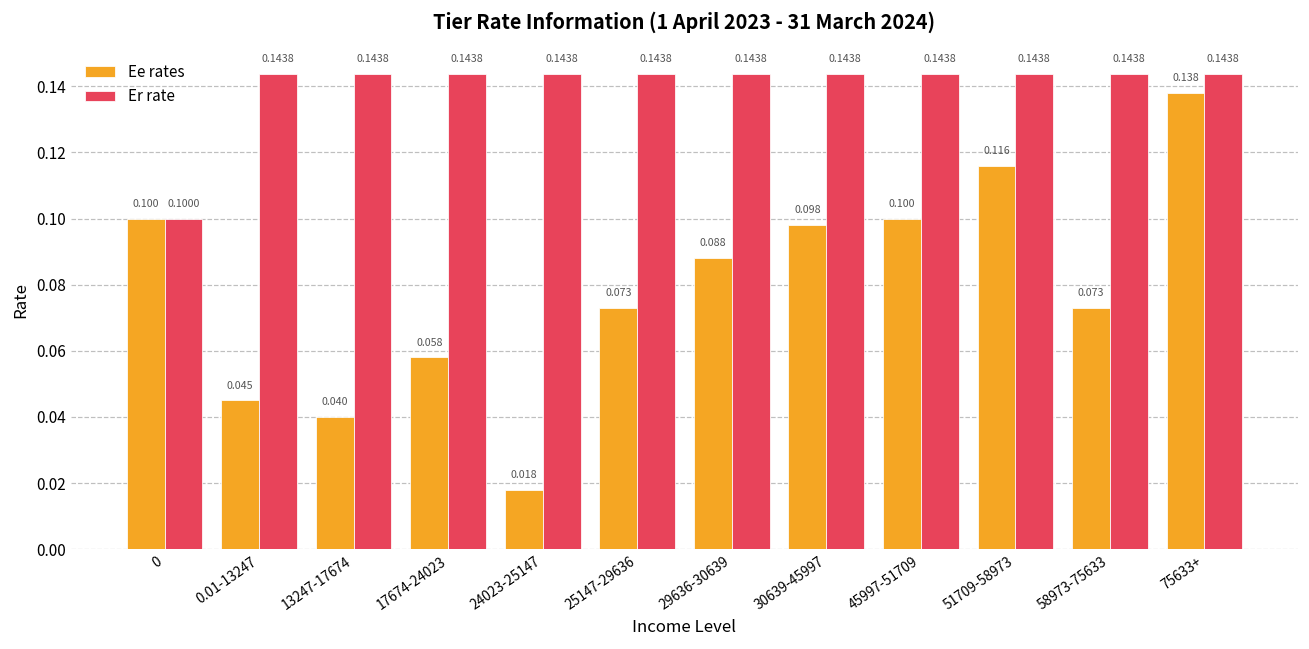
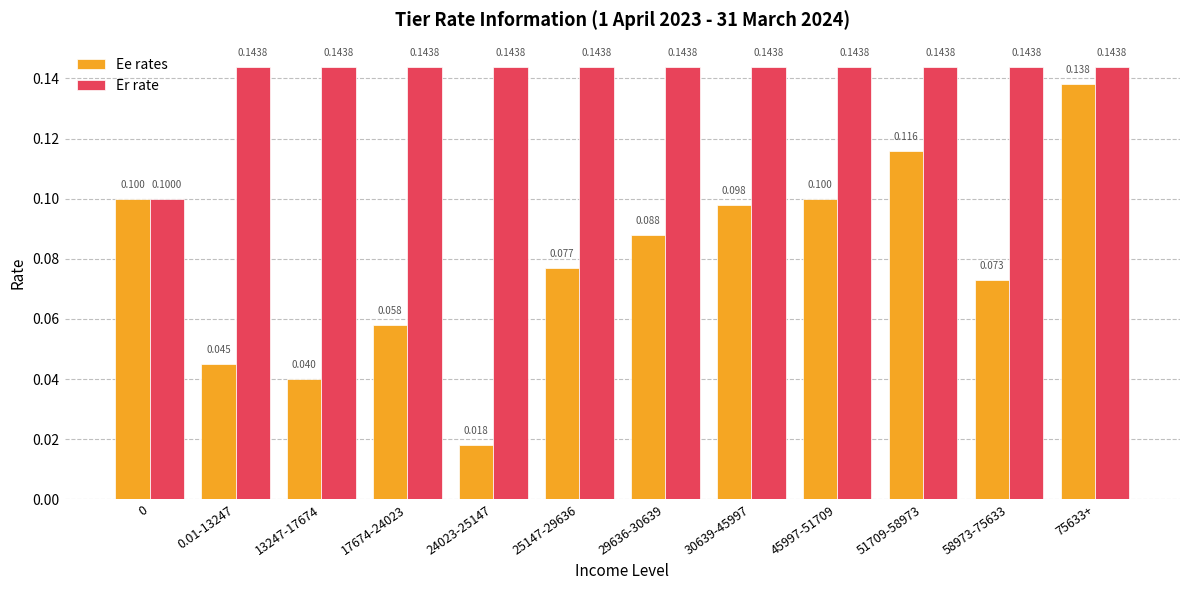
  {
    "Ee rates": {
      "0": 0.100,
      "0.01-13247": 0.045,
      "13247-17674": 0.040,
      "17674-24023": 0.058,
      "24023-25147": 0.018,
-     "25147-29636": 0.073,
+     "25147-29636": 0.077,
      "29636-30639": 0.088,
      "30639-45997": 0.098,
      "45997-51709": 0.100,
      "51709-58973": 0.116,
      "58973-75633": 0.073,
      "75633+": 0.138
    },
    "Er rate": {
      "0": 0.1000,
      "0.01-13247": 0.1438,
      "13247-17674": 0.1438,
      "17674-24023": 0.1438,
      "24023-25147": 0.1438,
      "25147-29636": 0.1438,
      "29636-30639": 0.1438,
      "30639-45997": 0.1438,
      "45997-51709": 0.1438,
      "51709-58973": 0.1438,
      "58973-75633": 0.1438,
      "75633+": 0.1438
    }
  }
